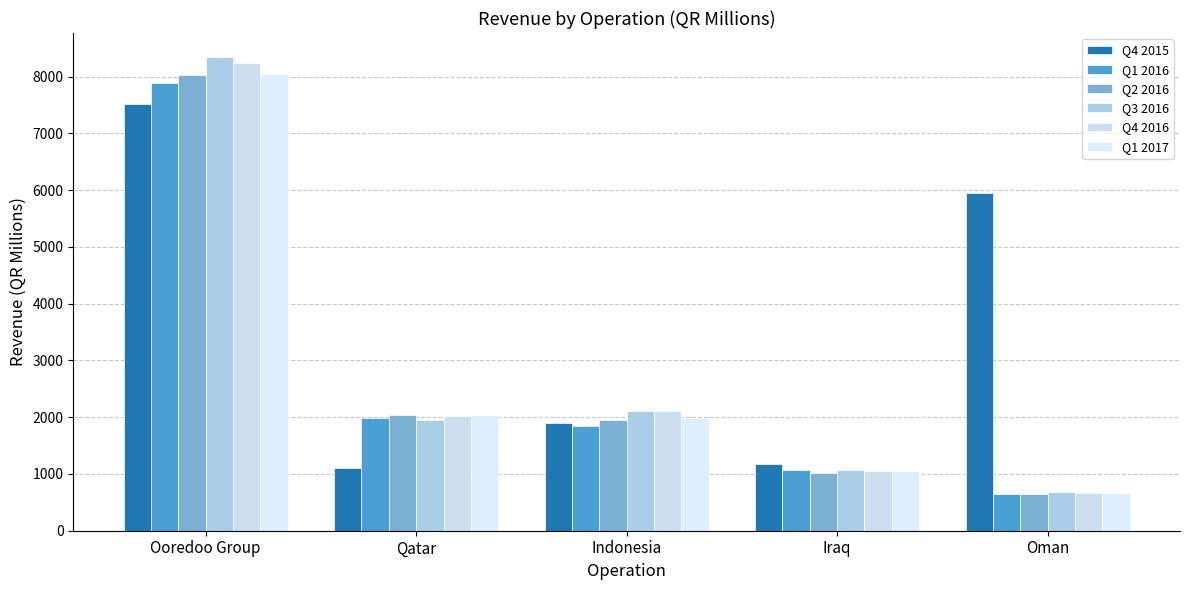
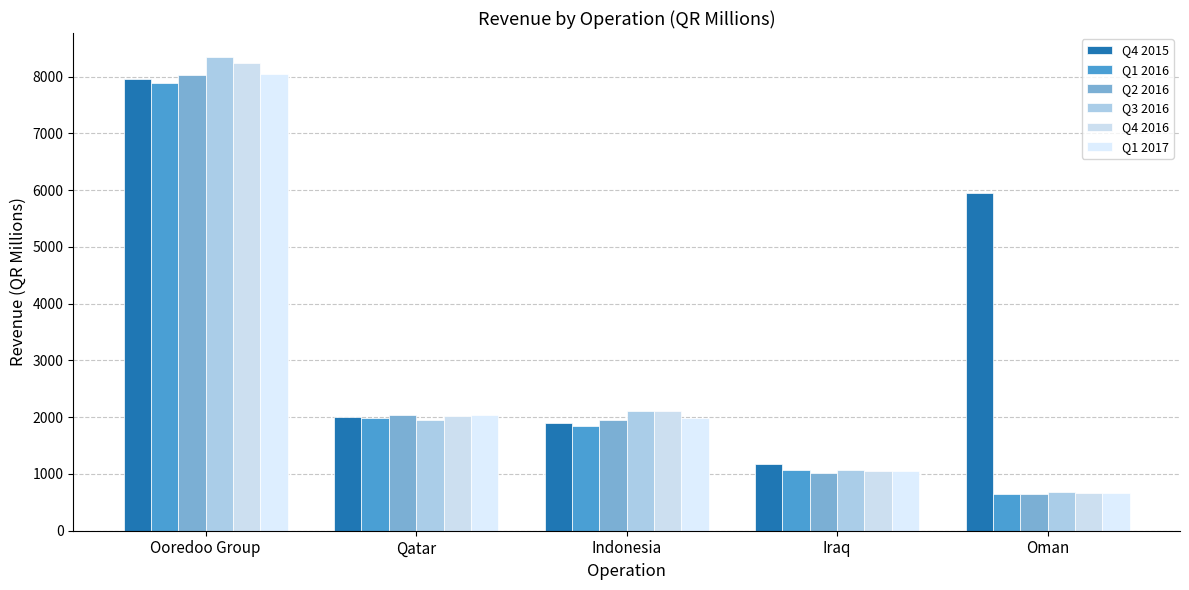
  {
    "Q4 2015": {
-     "Ooredoo Group": 7500,
-     "Qatar": 1100,
+     "Ooredoo Group": 8000,
+     "Qatar": 2000,
      "Indonesia": 1900,
      "Iraq": 1200,
      "Oman": 6000
    }
  }
